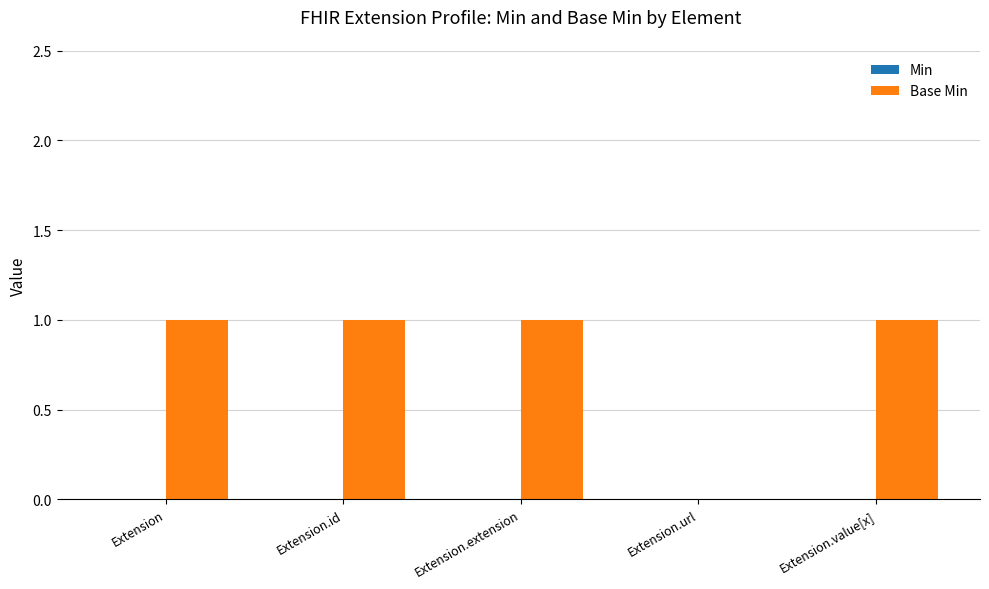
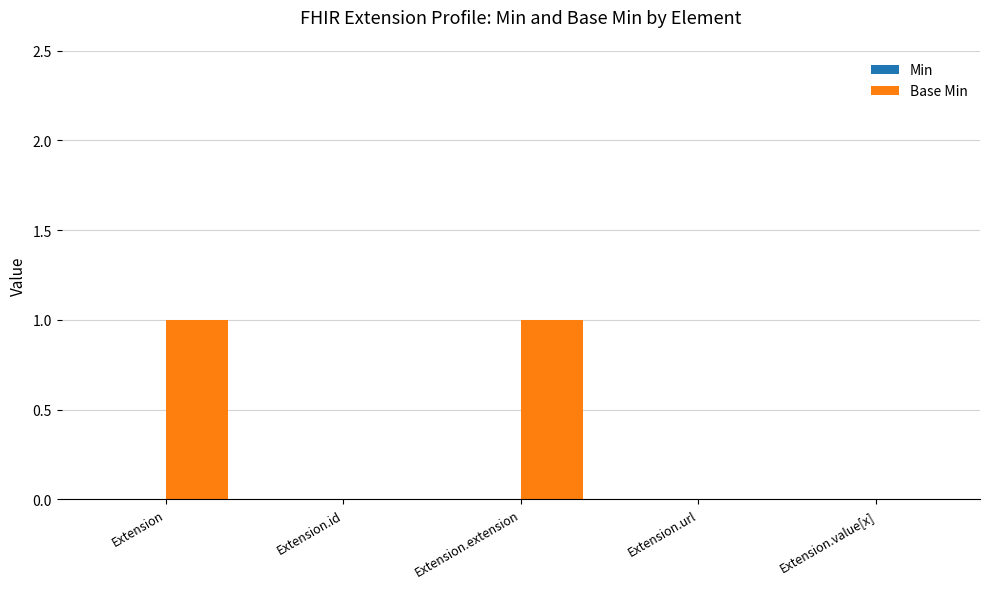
  {
    "Min": {
      "Extension": 0,
      "Extension.id": 0,
      "Extension.extension": 0,
      "Extension.url": 0,
      "Extension.value[x]": 0
    },
    "Base Min": {
      "Extension": 1,
-     "Extension.id": 1,
+     "Extension.id": 0,
      "Extension.extension": 1,
      "Extension.url": 0,
-     "Extension.value[x]": 1
+     "Extension.value[x]": 0
    }
  }
